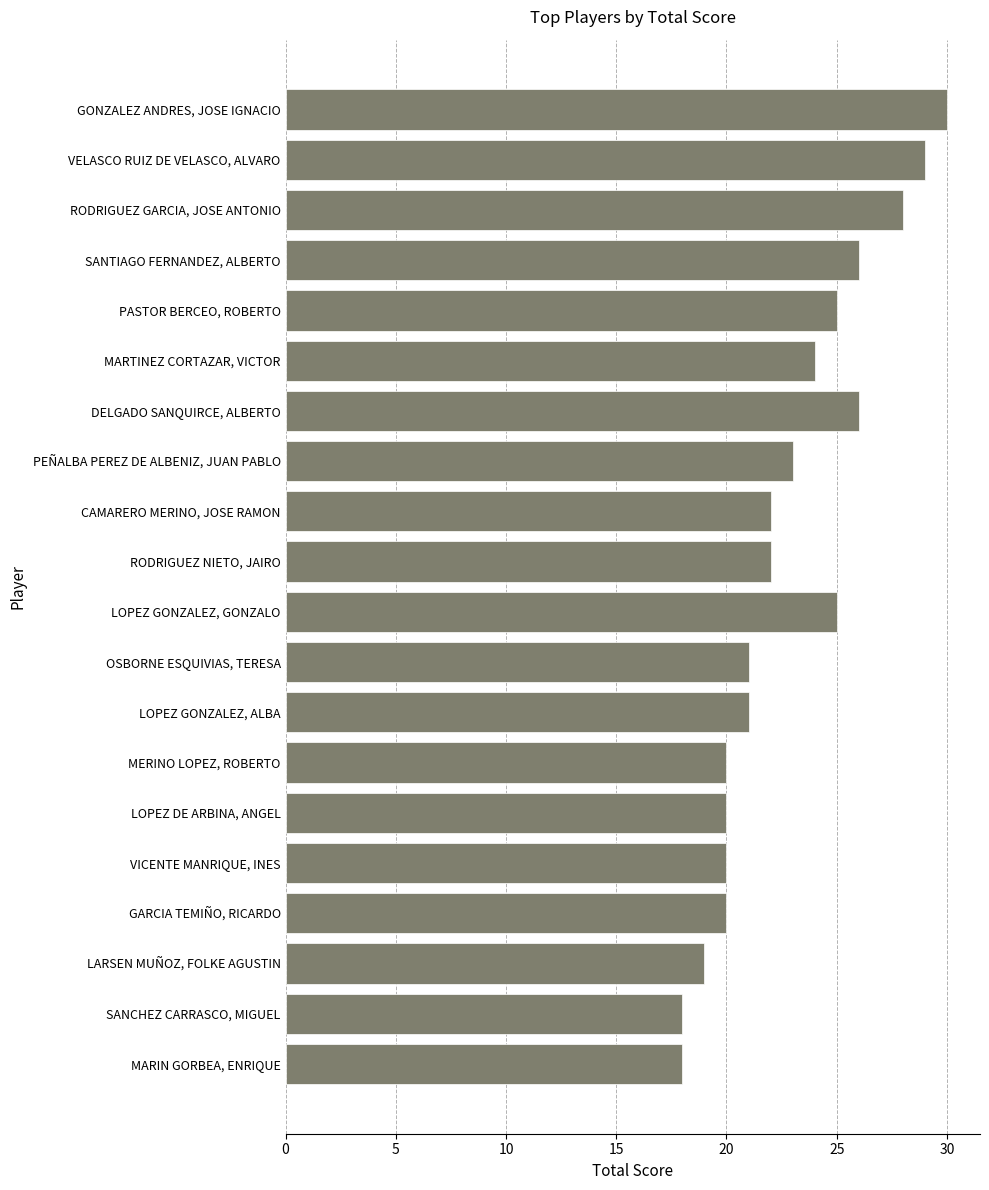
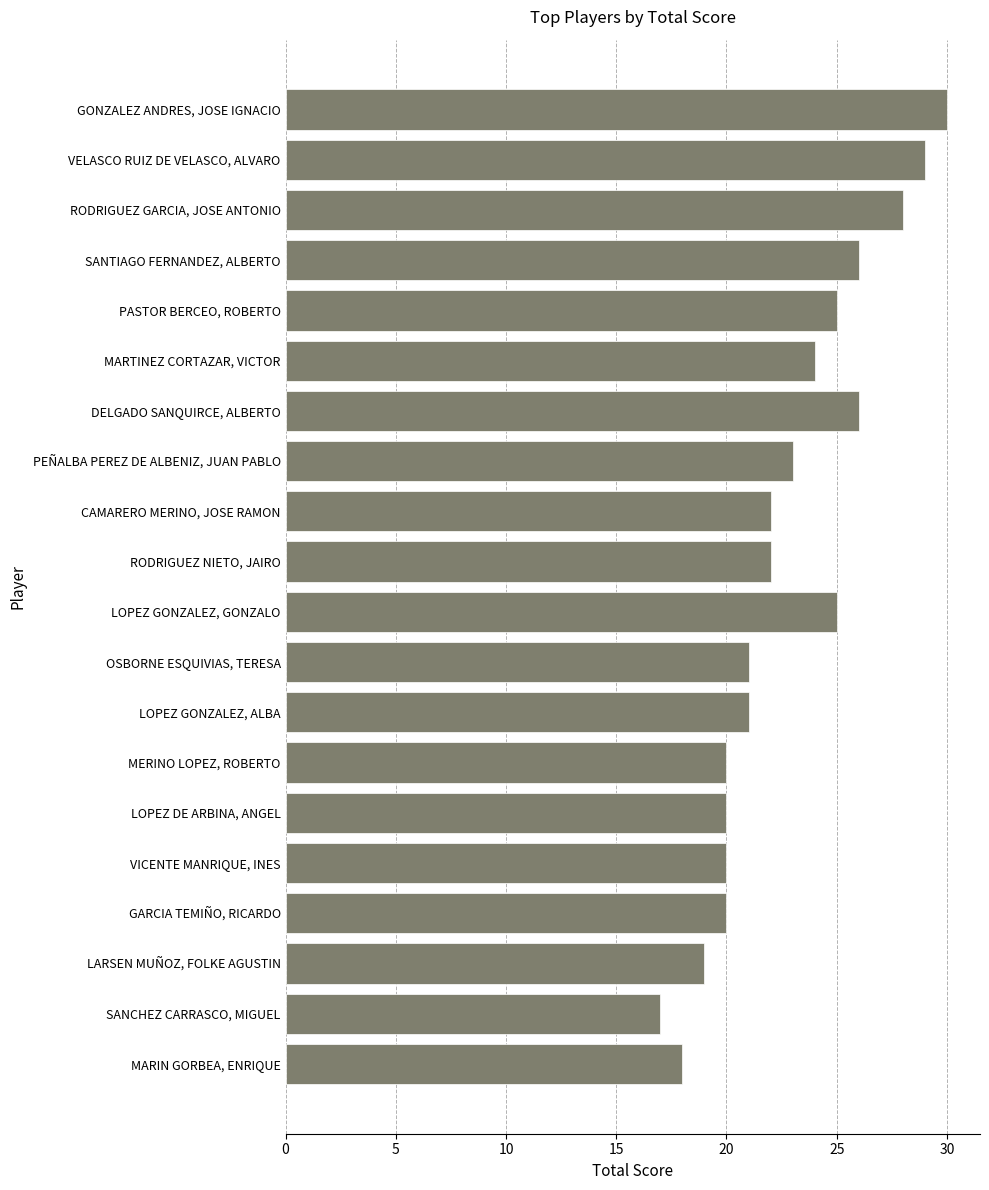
  {
    "GONZALEZ ANDRES, JOSE IGNACIO": 30,
    "VELASCO RUIZ DE VELASCO, ALVARO": 29,
    "RODRIGUEZ GARCIA, JOSE ANTONIO": 28,
    "SANTIAGO FERNANDEZ, ALBERTO": 26,
    "PASTOR BERCEO, ROBERTO": 25,
    "MARTINEZ CORTAZAR, VICTOR": 24,
    "DELGADO SANQUIRCE, ALBERTO": 26,
    "PEÑALBA PEREZ DE ALBENIZ, JUAN PABLO": 23,
    "CAMARERO MERINO, JOSE RAMON": 22,
    "RODRIGUEZ NIETO, JAIRO": 22,
    "LOPEZ GONZALEZ, GONZALO": 25,
    "OSBORNE ESQUIVIAS, TERESA": 21,
    "LOPEZ GONZALEZ, ALBA": 21,
    "MERINO LOPEZ, ROBERTO": 20,
    "LOPEZ DE ARBINA, ANGEL": 20,
    "VICENTE MANRIQUE, INES": 20,
    "GARCIA TEMIÑO, RICARDO": 20,
    "LARSEN MUÑOZ, FOLKE AGUSTIN": 19,
-   "SANCHEZ CARRASCO, MIGUEL": 18,
+   "SANCHEZ CARRASCO, MIGUEL": 17,
    "MARIN GORBEA, ENRIQUE": 18
  }
